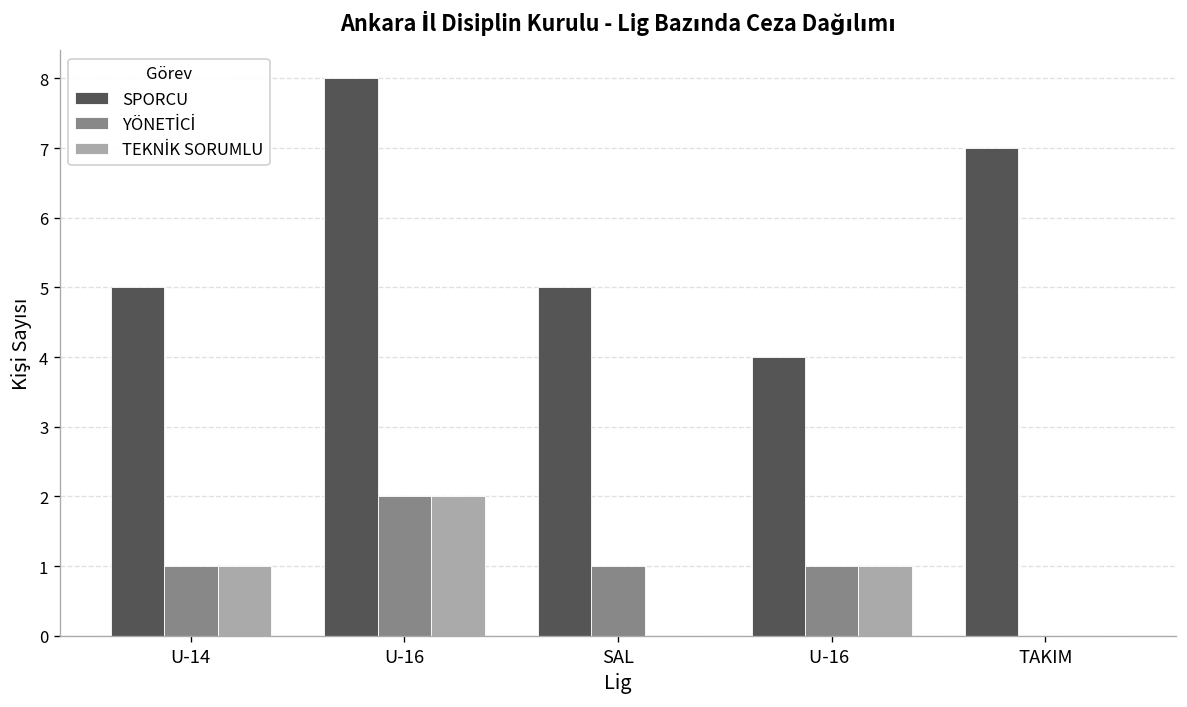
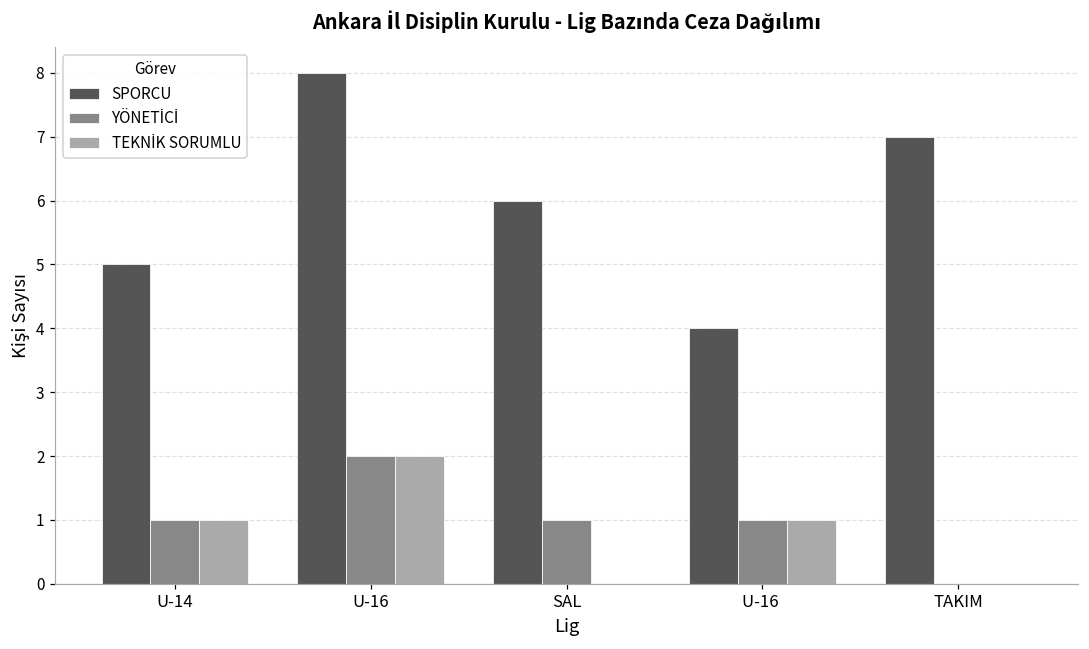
  {
    "SPORCU": {
      "U-14": 5,
-     "SAL": 5,
+     "SAL": 6,
      "TAKIM": 7
    }
  }
